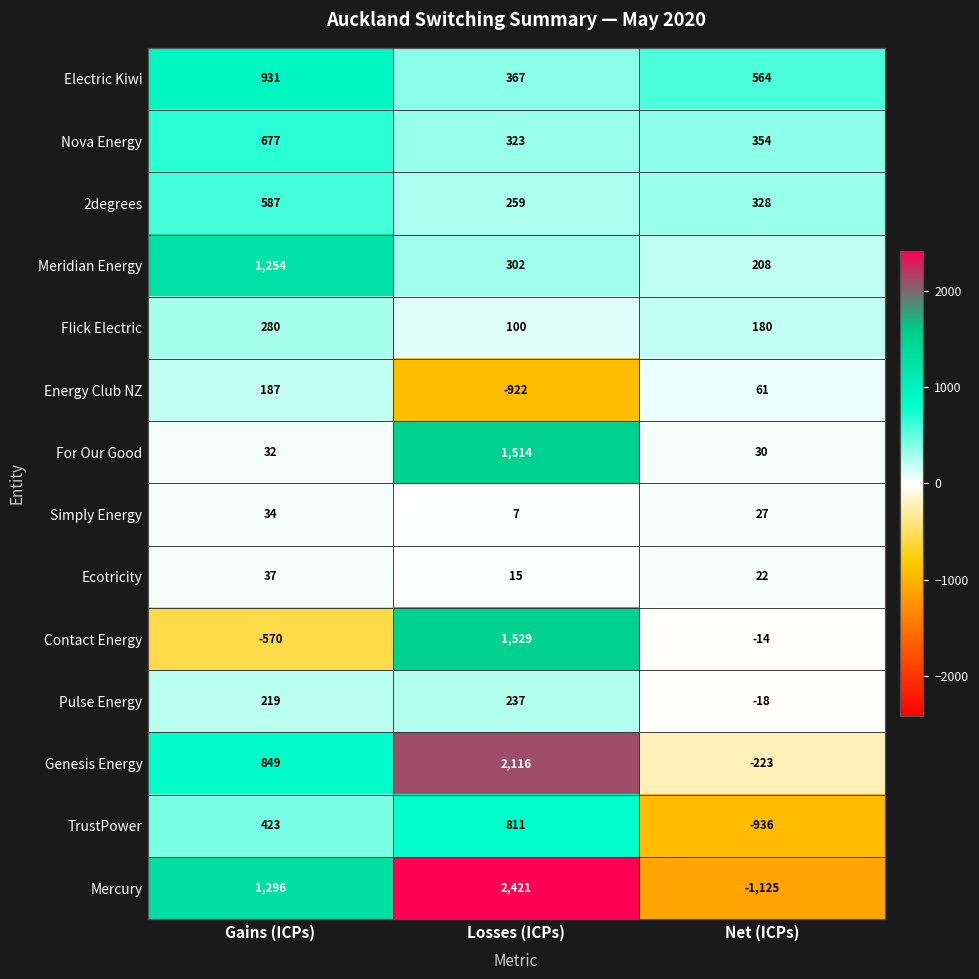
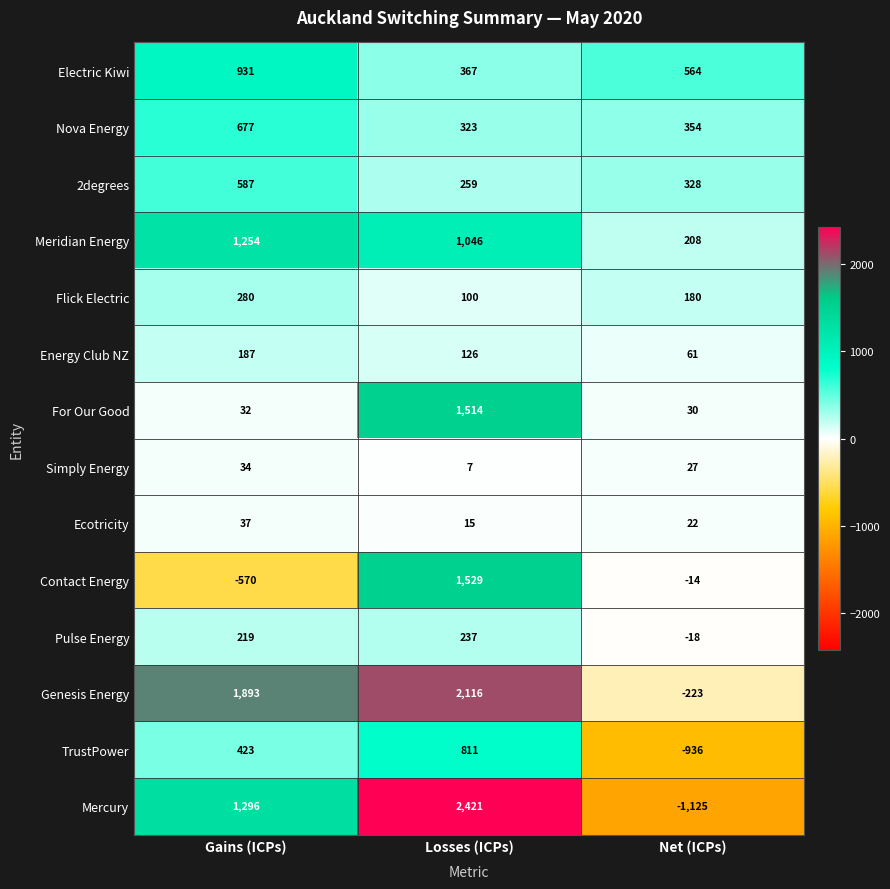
  {
    "Electric Kiwi": {
      "Gains (ICPs)": "931",
      "Losses (ICPs)": "367",
      "Net (ICPs)": "564"
    },
    "Nova Energy": {
      "Gains (ICPs)": "677",
      "Losses (ICPs)": "323",
      "Net (ICPs)": "354"
    },
    "2degrees": {
      "Gains (ICPs)": "587",
      "Losses (ICPs)": "259",
      "Net (ICPs)": "328"
    },
    "Meridian Energy": {
      "Gains (ICPs)": "1,254",
-     "Losses (ICPs)": "302",
+     "Losses (ICPs)": "1,046",
      "Net (ICPs)": "208"
    },
    "Flick Electric": {
      "Gains (ICPs)": "280",
      "Losses (ICPs)": "100",
      "Net (ICPs)": "180"
    },
    "Energy Club NZ": {
      "Gains (ICPs)": "187",
-     "Losses (ICPs)": "-922",
+     "Losses (ICPs)": "126",
      "Net (ICPs)": "61"
    },
    "For Our Good": {
      "Gains (ICPs)": "32",
      "Losses (ICPs)": "1,514",
      "Net (ICPs)": "30"
    },
    "Simply Energy": {
      "Gains (ICPs)": "34",
      "Losses (ICPs)": "7",
      "Net (ICPs)": "27"
    },
    "Ecotricity": {
      "Gains (ICPs)": "37",
      "Losses (ICPs)": "15",
      "Net (ICPs)": "22"
    },
    "Contact Energy": {
      "Gains (ICPs)": "-570",
      "Losses (ICPs)": "1,529",
      "Net (ICPs)": "-14"
    },
    "Pulse Energy": {
      "Gains (ICPs)": "219",
      "Losses (ICPs)": "237",
      "Net (ICPs)": "-18"
    },
    "Genesis Energy": {
-     "Gains (ICPs)": "849",
+     "Gains (ICPs)": "1,893",
      "Losses (ICPs)": "2,116",
      "Net (ICPs)": "-223"
    },
    "TrustPower": {
      "Gains (ICPs)": "423",
      "Losses (ICPs)": "811",
      "Net (ICPs)": "-936"
    },
    "Mercury": {
      "Gains (ICPs)": "1,296",
      "Losses (ICPs)": "2,421",
      "Net (ICPs)": "-1,125"
    }
  }
